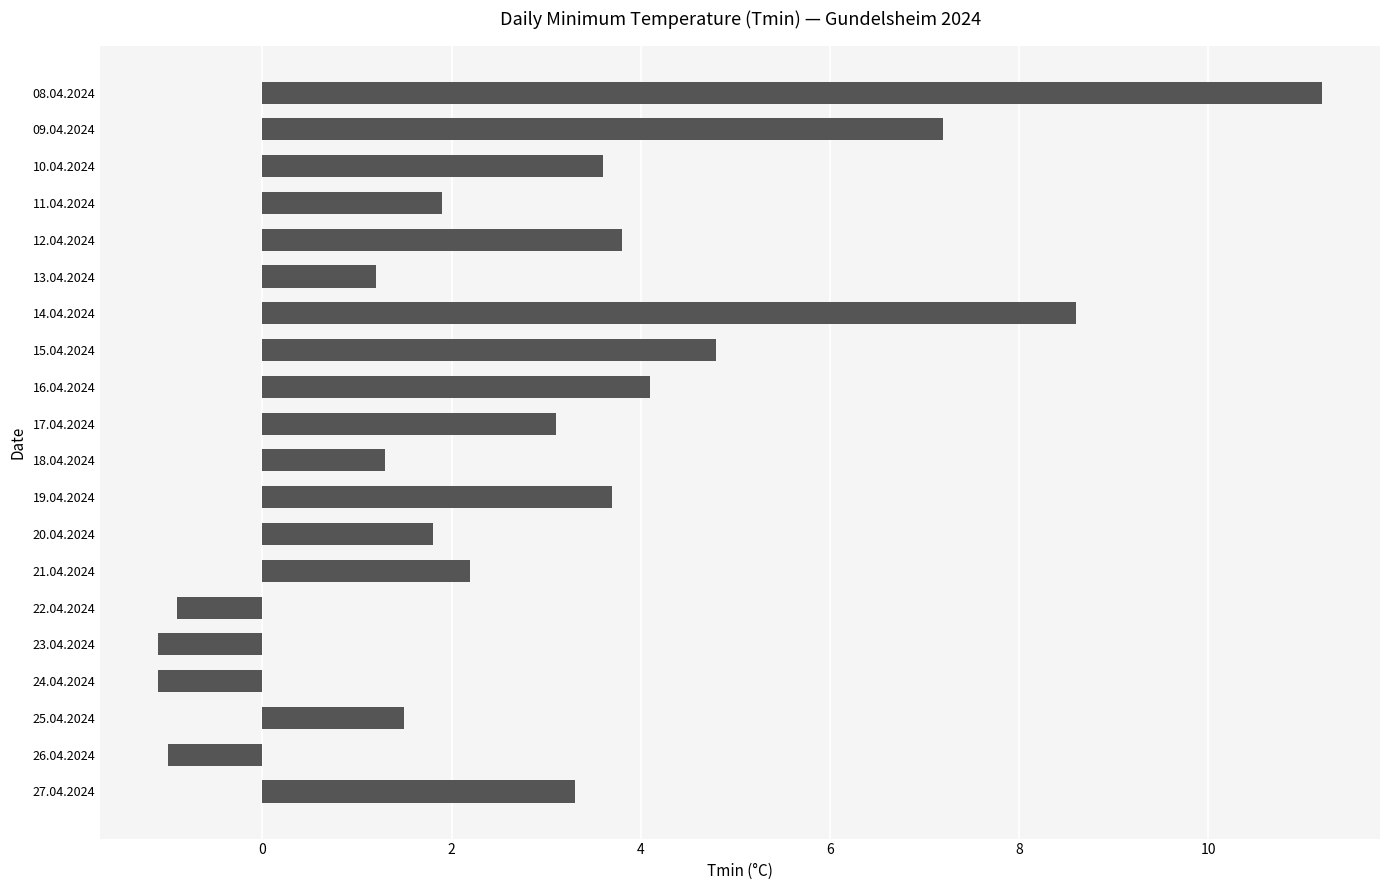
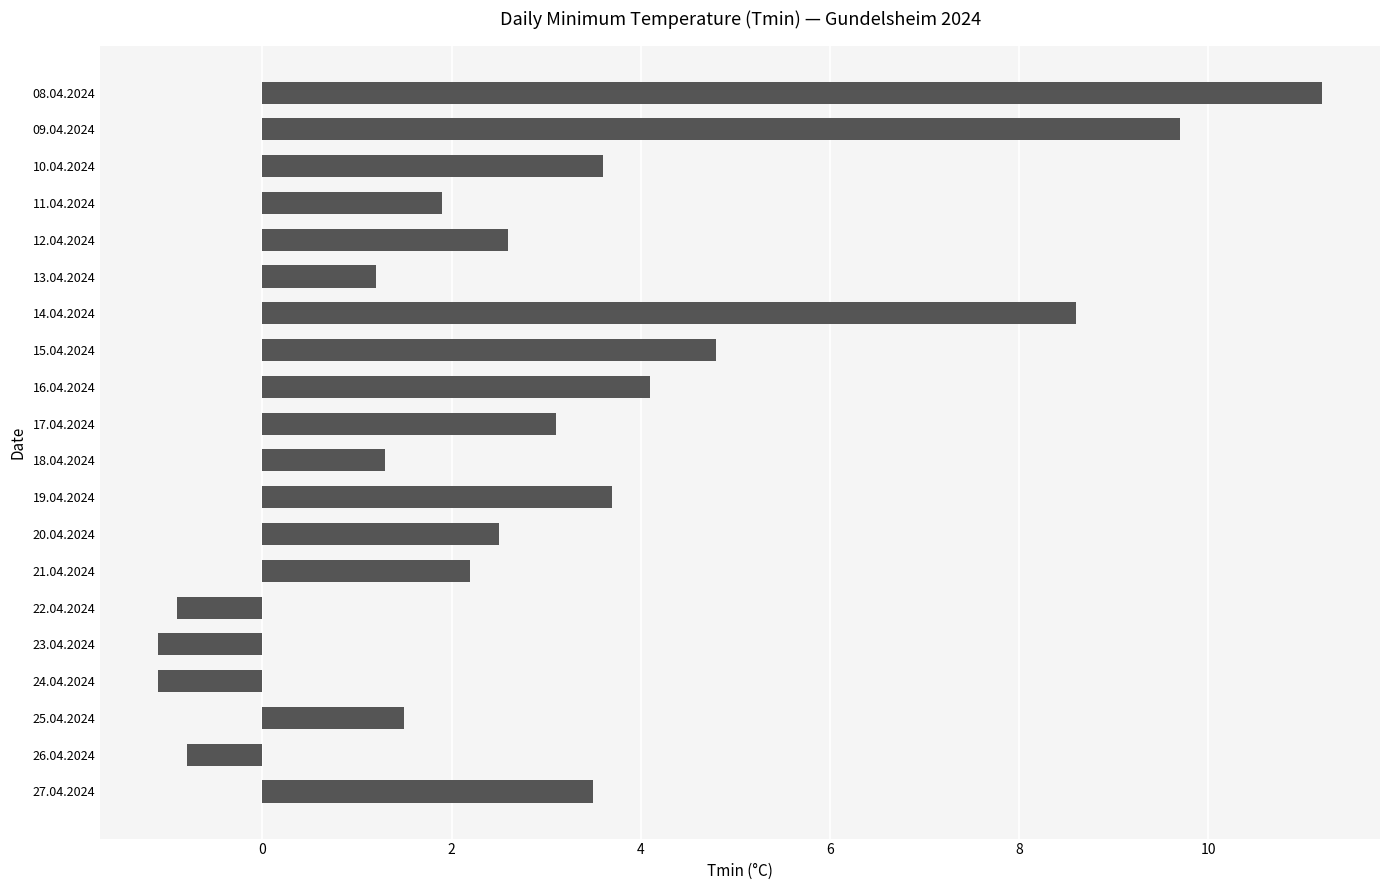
  {
    "08.04.2024": 11.2,
-   "09.04.2024": 7.2,
+   "09.04.2024": 9.7,
    "10.04.2024": 3.6,
    "11.04.2024": 1.9,
-   "12.04.2024": 3.8,
+   "12.04.2024": 2.6,
    "13.04.2024": 1.2,
    "14.04.2024": 8.6,
    "15.04.2024": 4.8,
    "16.04.2024": 4.1,
    "17.04.2024": 3.1,
    "18.04.2024": 1.3,
    "19.04.2024": 3.7,
-   "20.04.2024": 1.8,
+   "20.04.2024": 2.5,
    "21.04.2024": 2.2,
    "22.04.2024": -0.9,
    "23.04.2024": -1.1,
    "24.04.2024": -1.1,
    "25.04.2024": 1.5,
-   "26.04.2024": -1.0,
-   "27.04.2024": 3.3
+   "26.04.2024": -0.8,
+   "27.04.2024": 3.5
  }
